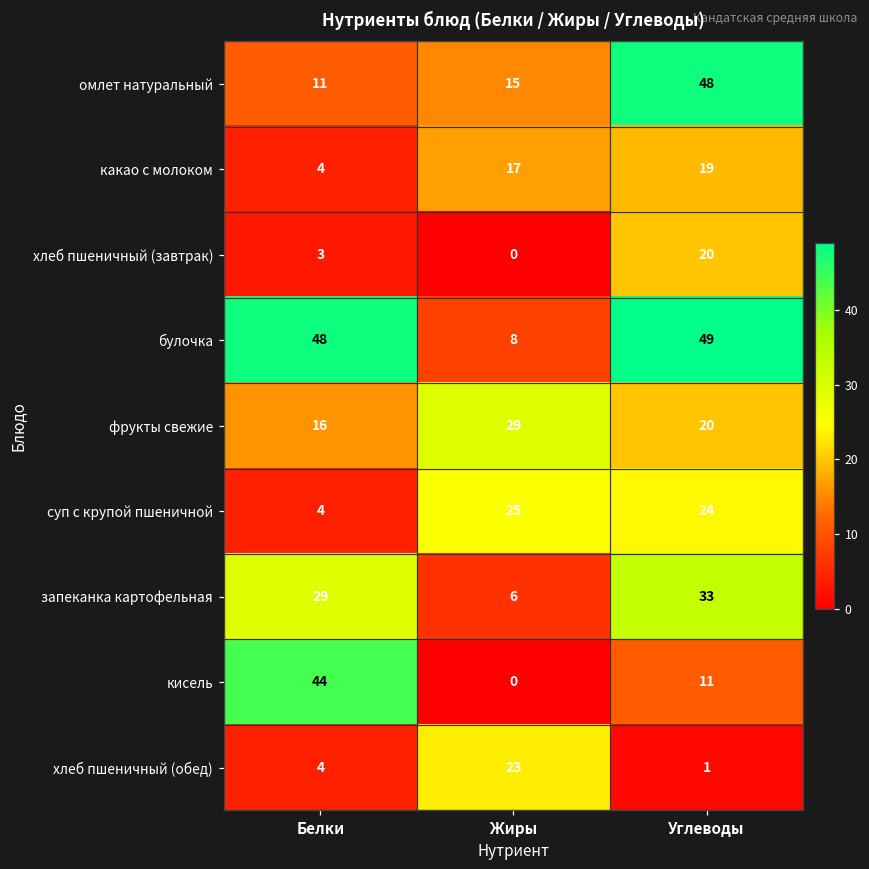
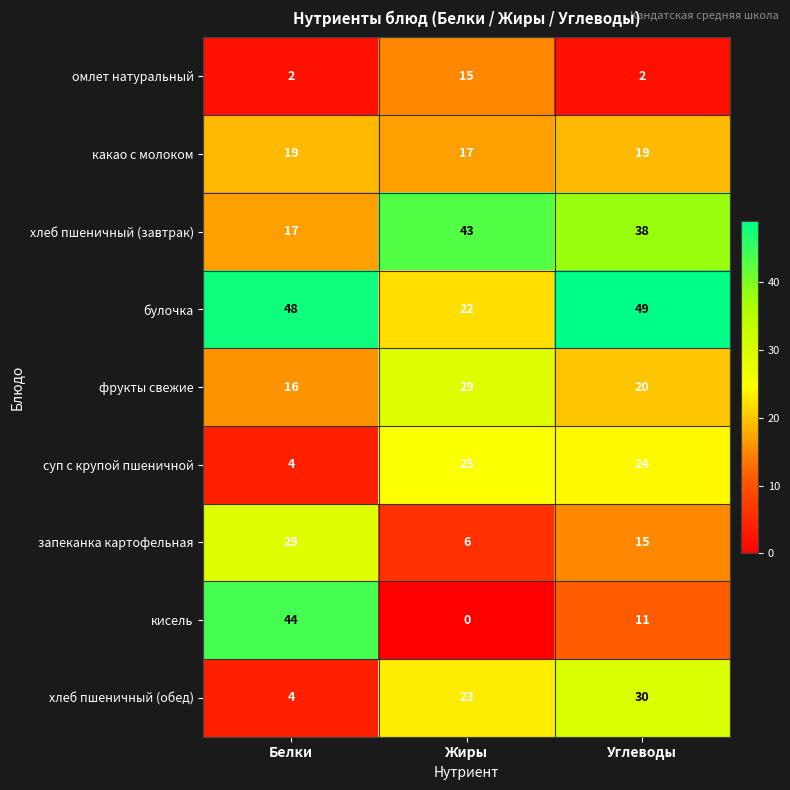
  {
    "омлет натуральный": {
-     "Белки": 11,
+     "Белки": 2,
      "Жиры": 15,
-     "Углеводы": 48
+     "Углеводы": 2
    },
    "какао с молоком": {
-     "Белки": 4,
+     "Белки": 19,
      "Жиры": 17,
      "Углеводы": 19
    },
    "хлеб пшеничный (завтрак)": {
-     "Белки": 3,
-     "Жиры": 0,
-     "Углеводы": 20
+     "Белки": 17,
+     "Жиры": 43,
+     "Углеводы": 38
    },
    "булочка": {
      "Белки": 48,
-     "Жиры": 8,
+     "Жиры": 22,
      "Углеводы": 49
    },
    "фрукты свежие": {
      "Белки": 16,
      "Жиры": 29,
      "Углеводы": 20
    },
    "суп с крупой пшеничной": {
      "Белки": 4,
      "Жиры": 25,
      "Углеводы": 24
    },
    "запеканка картофельная": {
      "Белки": 29,
      "Жиры": 6,
-     "Углеводы": 33
+     "Углеводы": 15
    },
    "кисель": {
      "Белки": 44,
      "Жиры": 0,
      "Углеводы": 11
    },
    "хлеб пшеничный (обед)": {
      "Белки": 4,
      "Жиры": 23,
-     "Углеводы": 1
+     "Углеводы": 30
    }
  }
